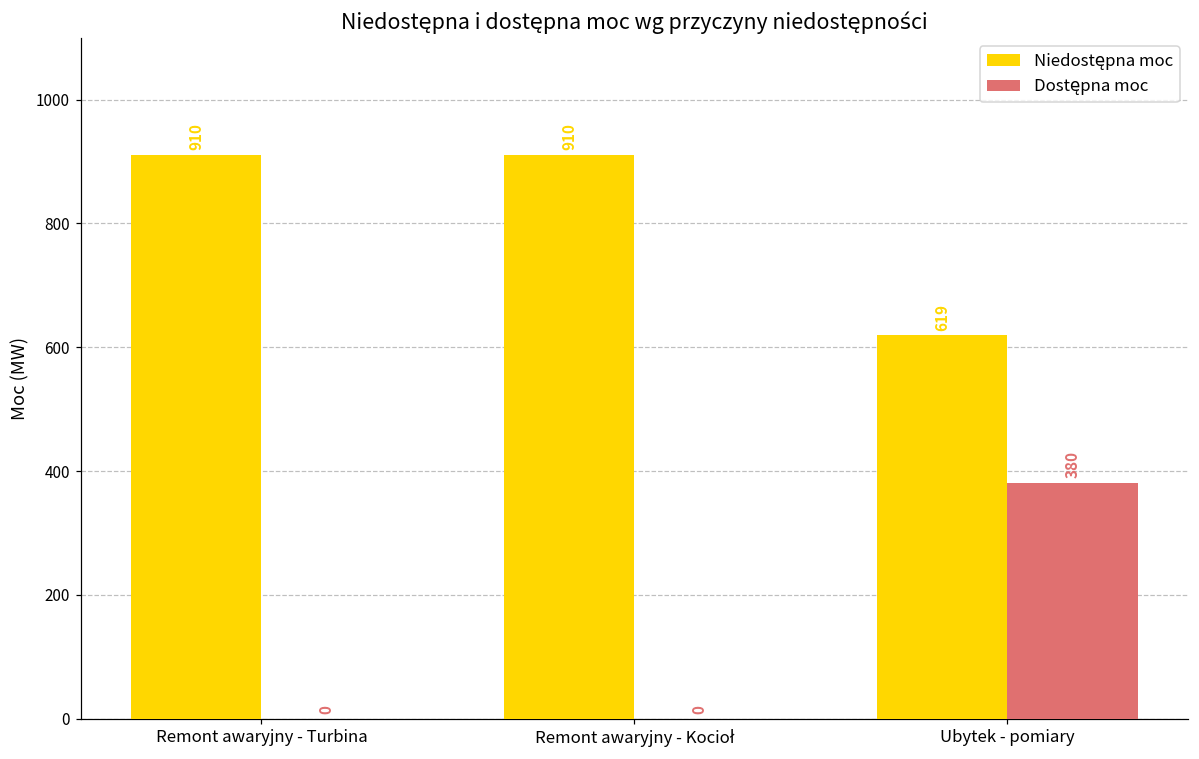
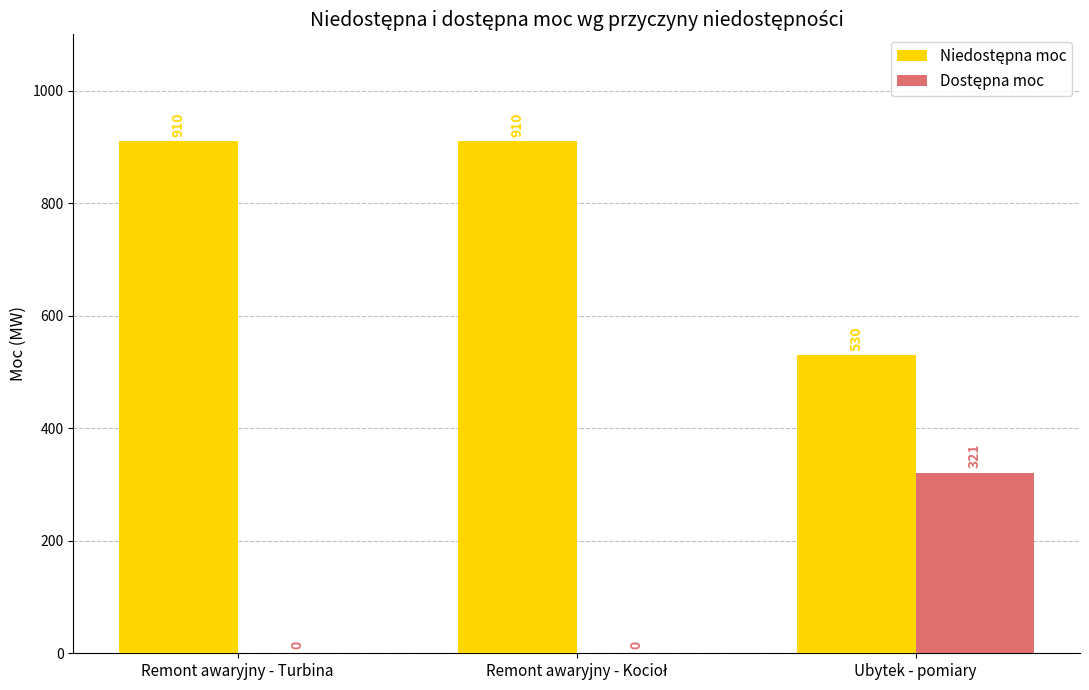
  {
    "Niedostępna moc": {
      "Remont awaryjny - Turbina": 910,
      "Remont awaryjny - Kocioł": 910,
-     "Ubytek - pomiary": 619
+     "Ubytek - pomiary": 530
    },
    "Dostępna moc": {
      "Remont awaryjny - Turbina": 0,
      "Remont awaryjny - Kocioł": 0,
-     "Ubytek - pomiary": 380
+     "Ubytek - pomiary": 321
    }
  }
